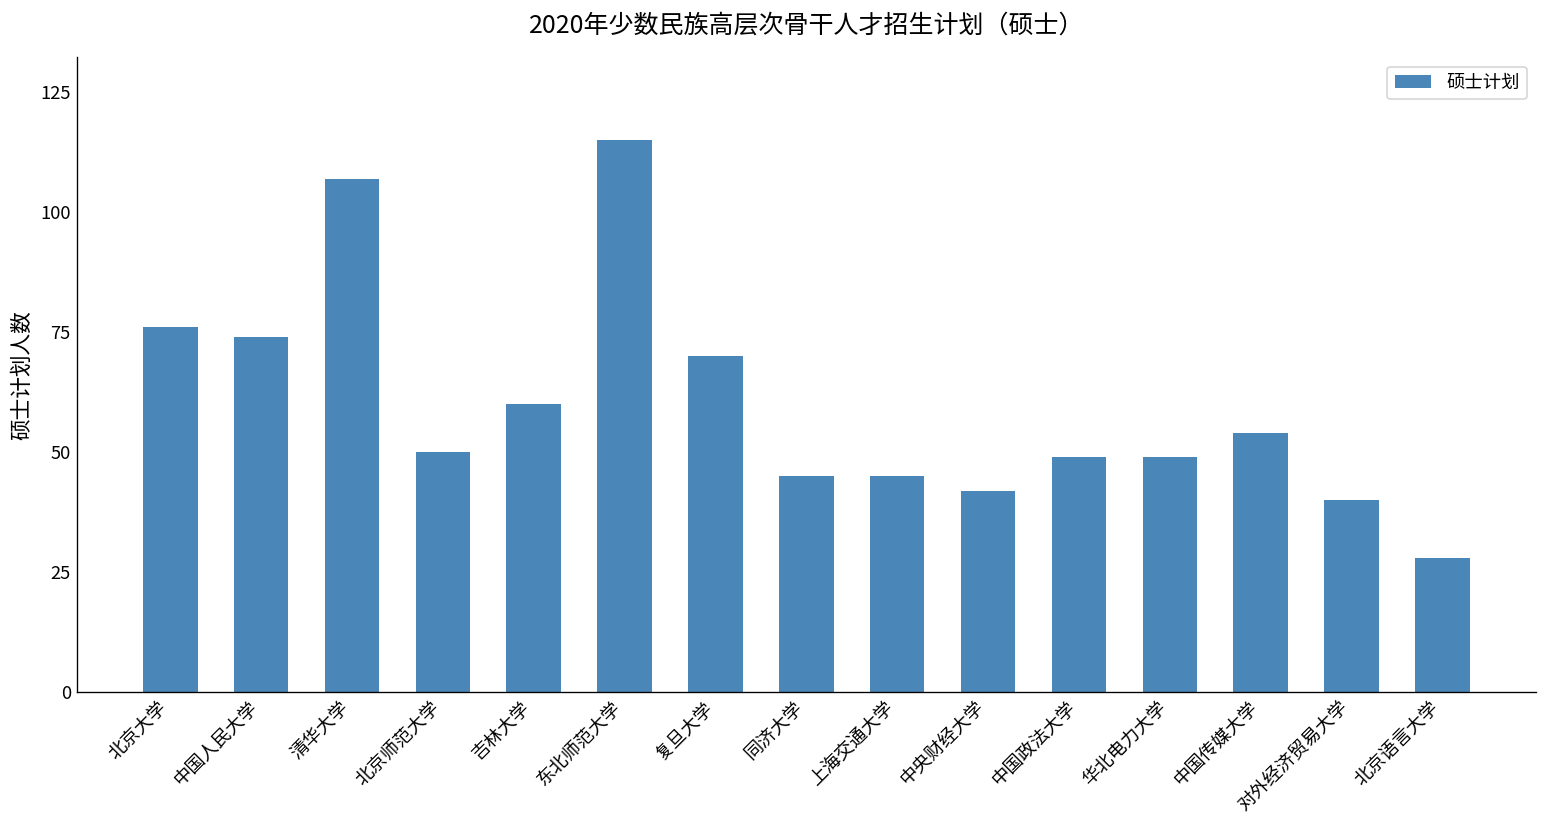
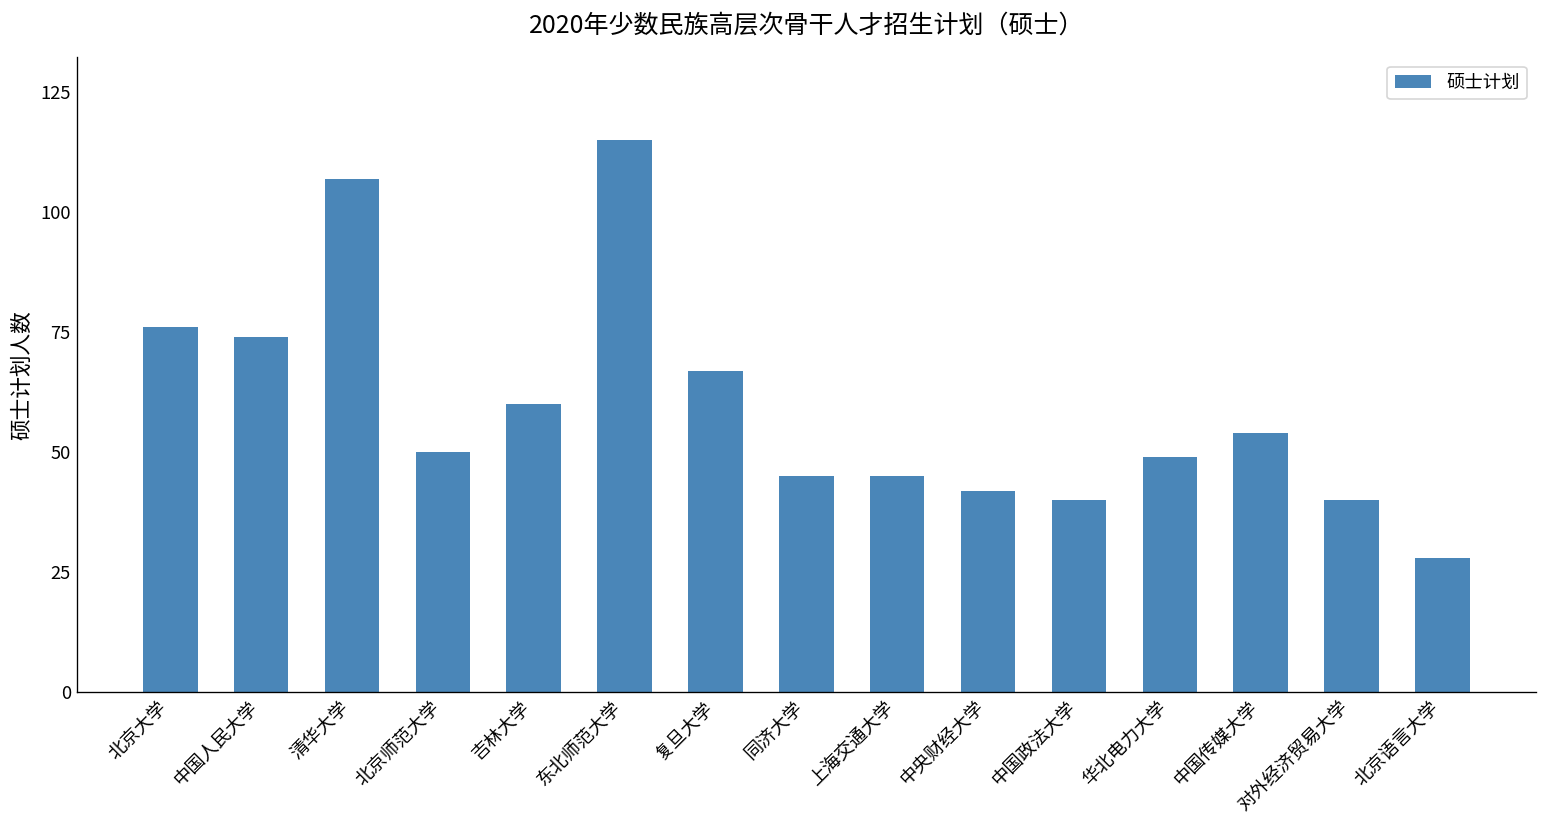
  {
    "北京大学": 76,
    "中国人民大学": 74,
    "清华大学": 107,
    "北京师范大学": 50,
    "吉林大学": 60,
    "东北师范大学": 115,
-   "复旦大学": 70,
+   "复旦大学": 67,
    "同济大学": 45,
    "上海交通大学": 45,
    "中央财经大学": 42,
-   "中国政法大学": 49,
+   "中国政法大学": 40,
    "华北电力大学": 49,
    "中国传媒大学": 54,
    "对外经济贸易大学": 40,
    "北京语言大学": 28
  }
